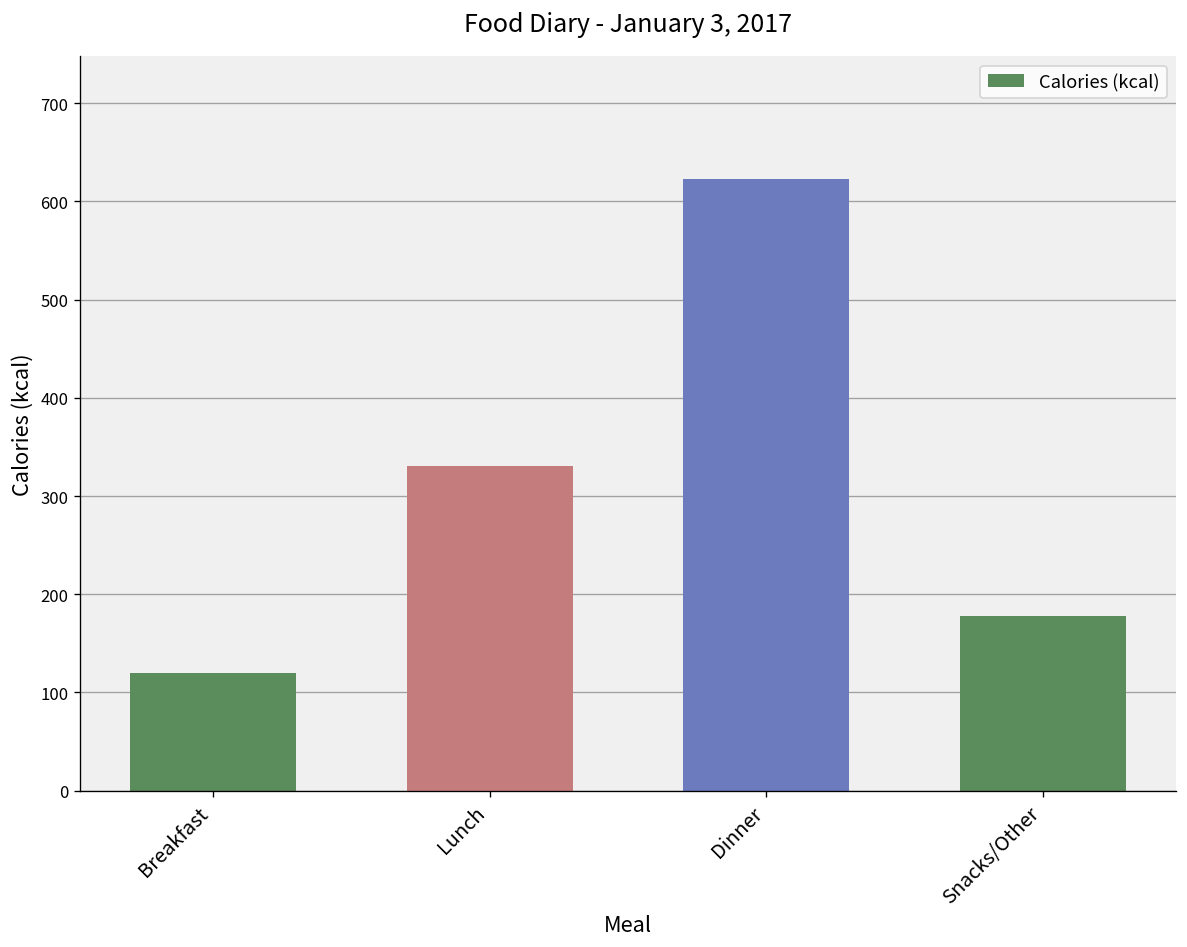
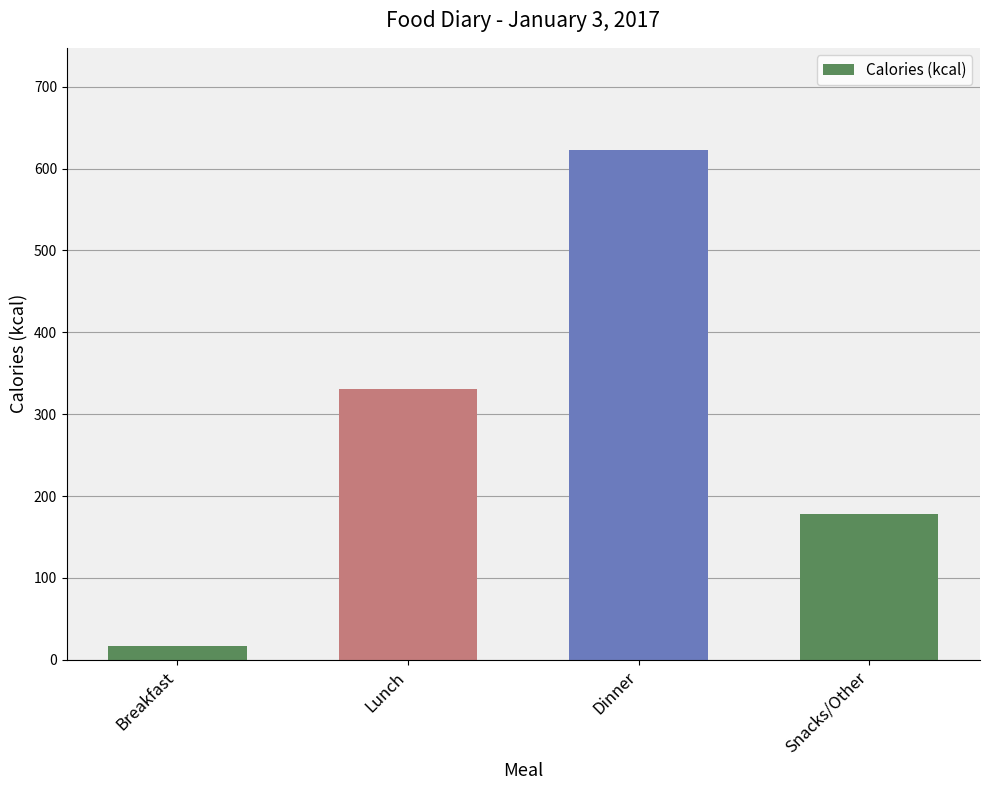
  {
-   "Breakfast": 120,
+   "Breakfast": 20,
    "Lunch": 330,
    "Dinner": 620,
    "Snacks/Other": 180
  }
